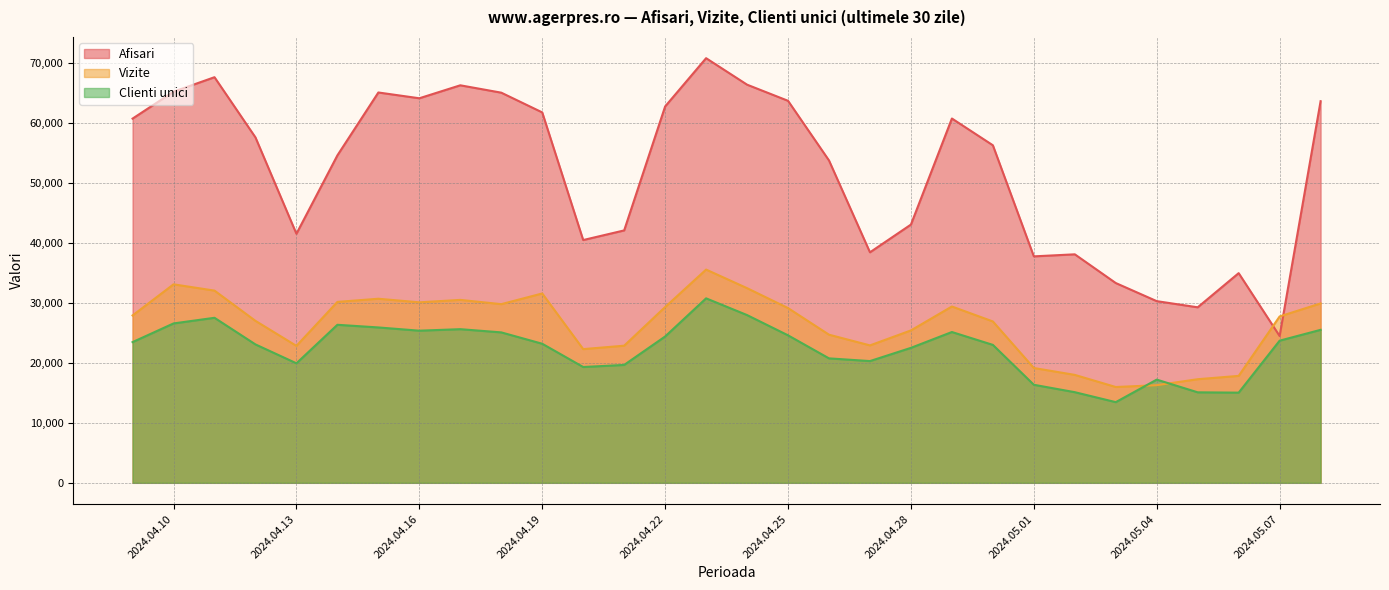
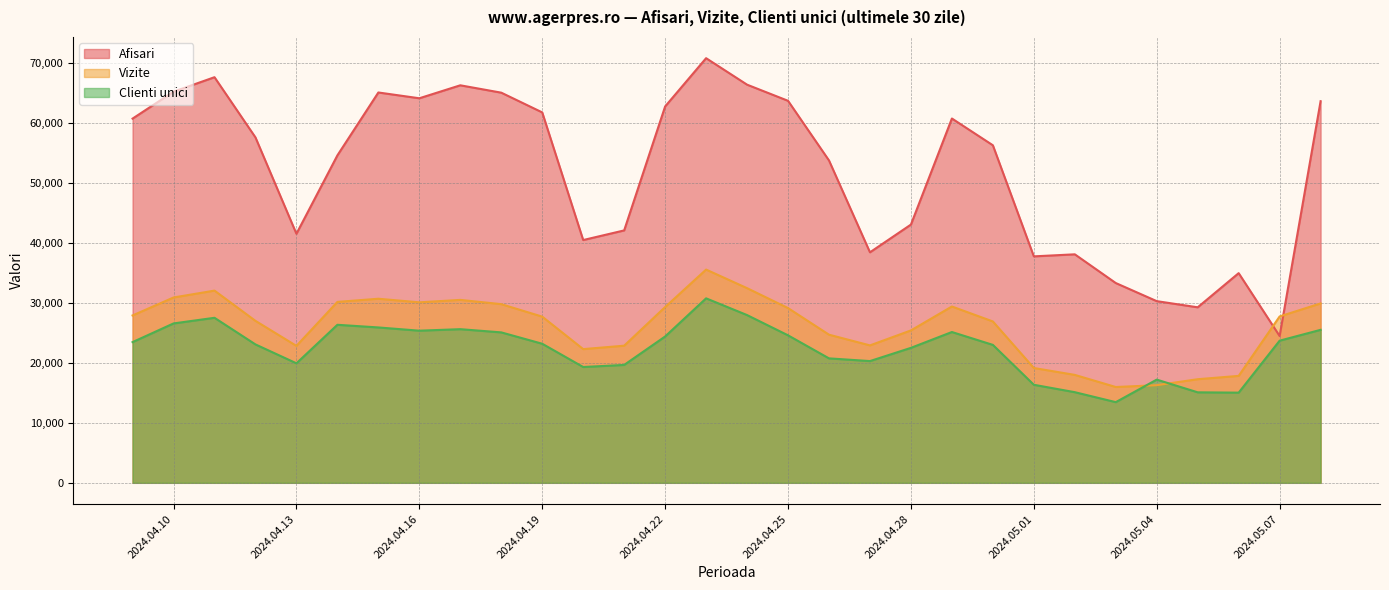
  {
    "Afisari": {
      "2024.04.13": "42,000",
      "2024.04.16": "64,000",
      "2024.04.19": "62,000",
      "2024.04.22": "63,000",
      "2024.04.25": "64,000",
      "2024.04.28": "43,000",
      "2024.05.01": "38,000",
      "2024.05.04": "30,000",
      "2024.05.07": "24,000"
    },
    "Vizite": {
-     "2024.04.10": "33,000",
+     "2024.04.10": "31,000",
      "2024.04.13": "23,000",
      "2024.04.16": "30,000",
-     "2024.04.19": "32,000",
+     "2024.04.19": "28,000",
      "2024.04.22": "29,000",
      "2024.04.25": "29,000",
      "2024.04.28": "25,000",
      "2024.05.01": "19,000",
      "2024.05.04": "16,000",
      "2024.05.07": "28,000"
    },
    "Clienti unici": {
      "2024.04.10": "27,000",
      "2024.04.13": "20,000",
      "2024.04.16": "25,000",
      "2024.04.19": "23,000",
      "2024.04.22": "24,000",
      "2024.04.25": "25,000",
      "2024.04.28": "23,000",
      "2024.05.01": "16,000",
      "2024.05.04": "17,000",
      "2024.05.07": "24,000"
    }
  }
